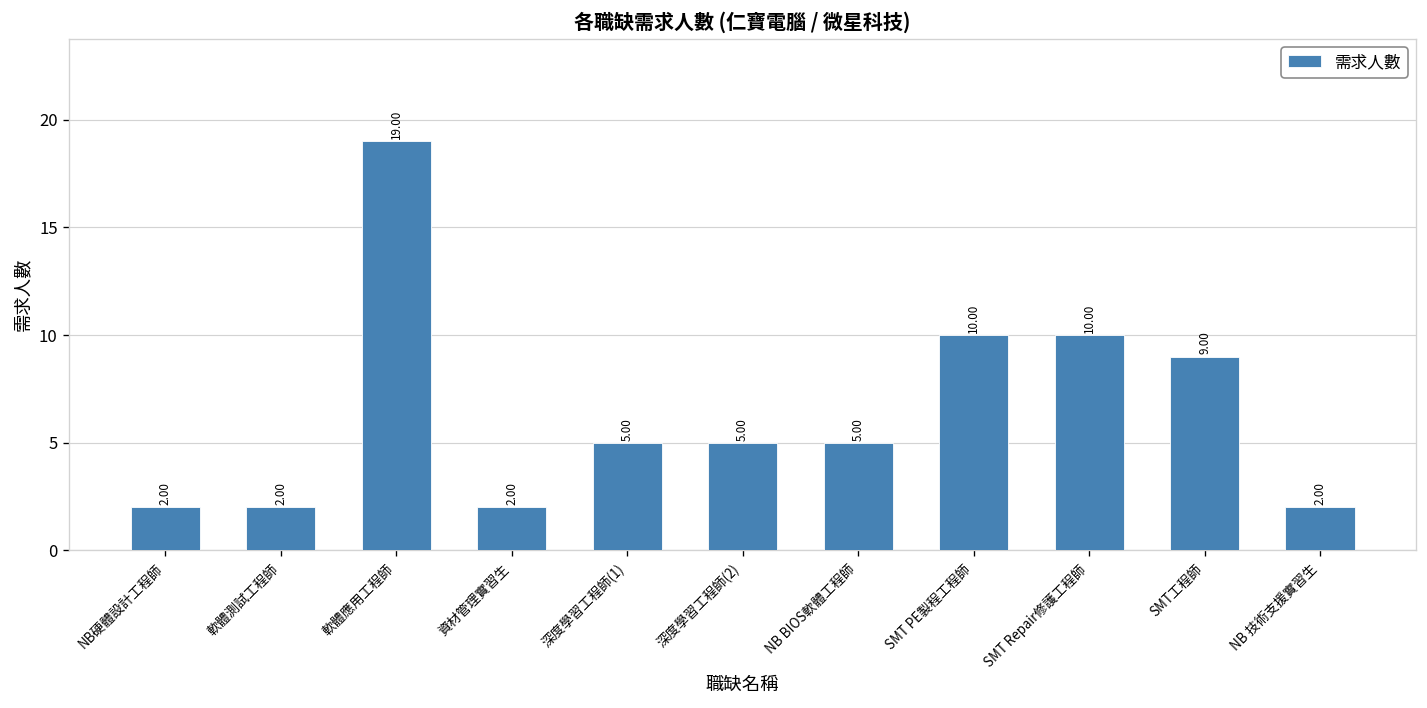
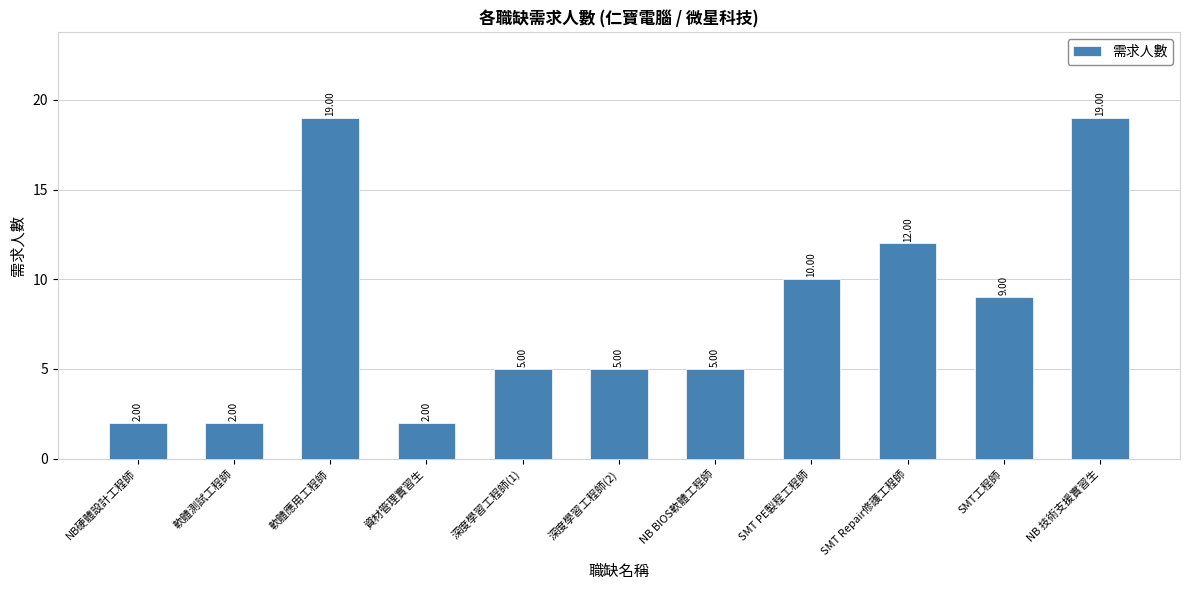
  {
    "NB硬體設計工程師": 2.00,
    "軟體測試工程師": 2.00,
    "軟體應用工程師": 19.00,
    "資材管理實習生": 2.00,
    "深度學習工程師(1)": 5.00,
    "深度學習工程師(2)": 5.00,
    "NB BIOS軟體工程師": 5.00,
    "SMT PE製程工程師": 10.00,
-   "SMT Repair修護工程師": 10.00,
+   "SMT Repair修護工程師": 12.00,
    "SMT工程師": 9.00,
-   "NB 技術支援實習生": 2.00
+   "NB 技術支援實習生": 19.00
  }
